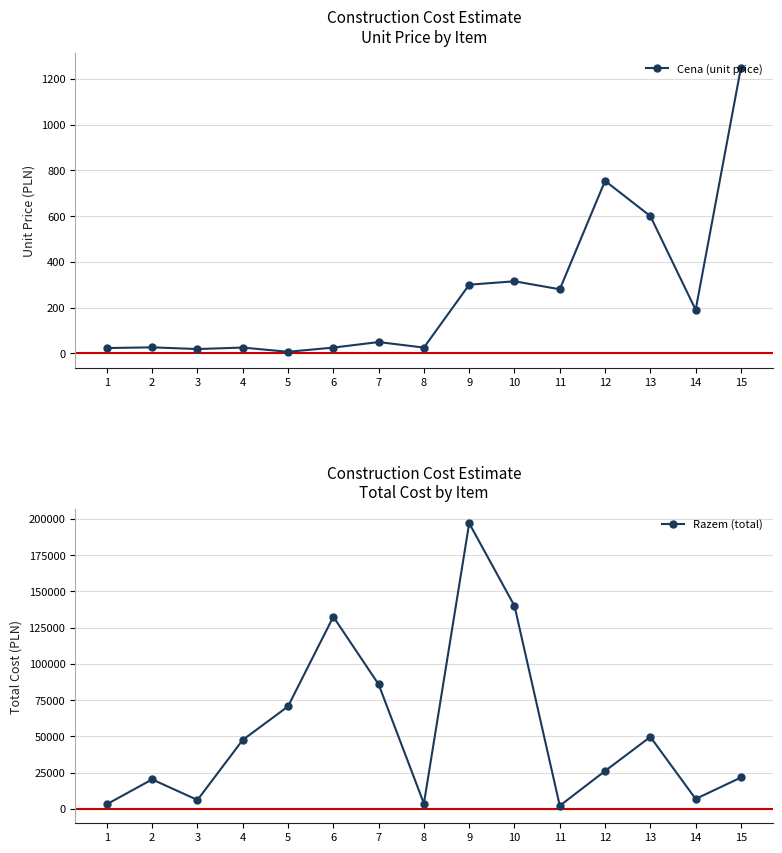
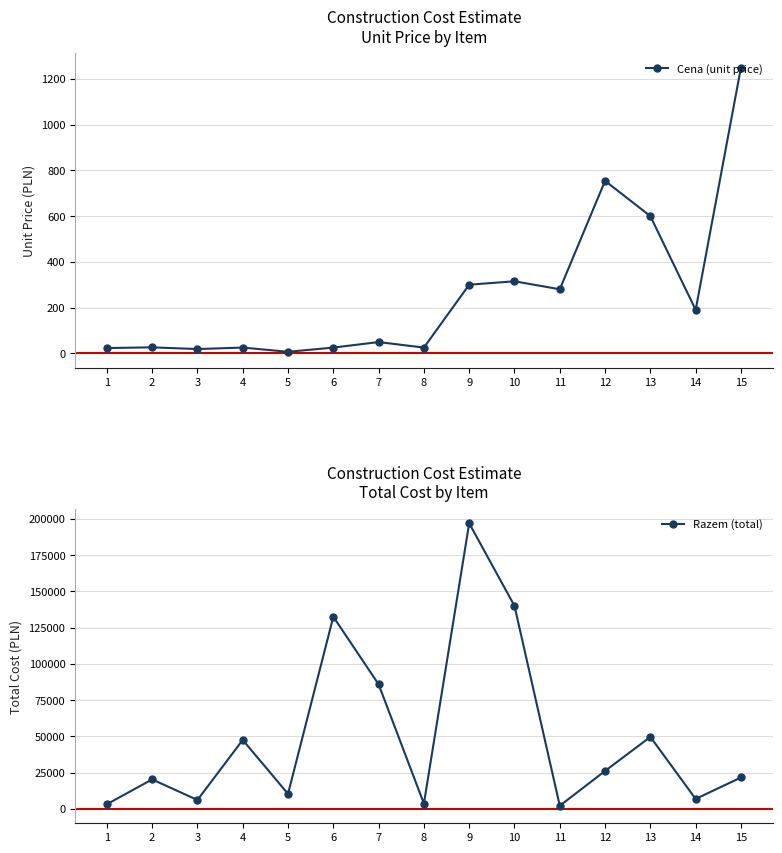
  {
    "Construction Cost Estimate Unit Price by Item": {
      "1": 20,
      "2": 30,
      "3": 20,
      "4": 30,
      "5": 10,
      "6": 20,
      "7": 50,
      "8": 20,
      "9": 300,
      "10": 320,
      "11": 280,
      "12": 750,
      "13": 600,
      "14": 190,
      "15": 1250
    },
    "Construction Cost Estimate Total Cost by Item": {
      "1": 3000,
      "2": 20000,
      "3": 6000,
      "4": 48000,
-     "5": 71000,
+     "5": 10000,
      "6": 133000,
      "7": 86000,
      "8": 4000,
      "9": 197000,
      "10": 140000,
      "11": 2000,
      "12": 26000,
      "13": 50000,
      "14": 7000,
      "15": 22000
    }
  }
